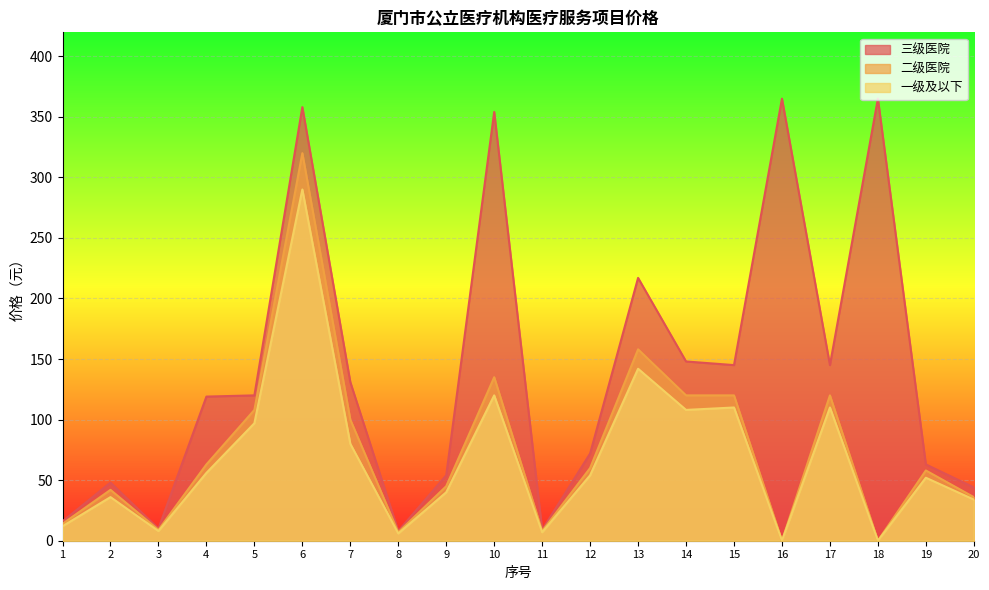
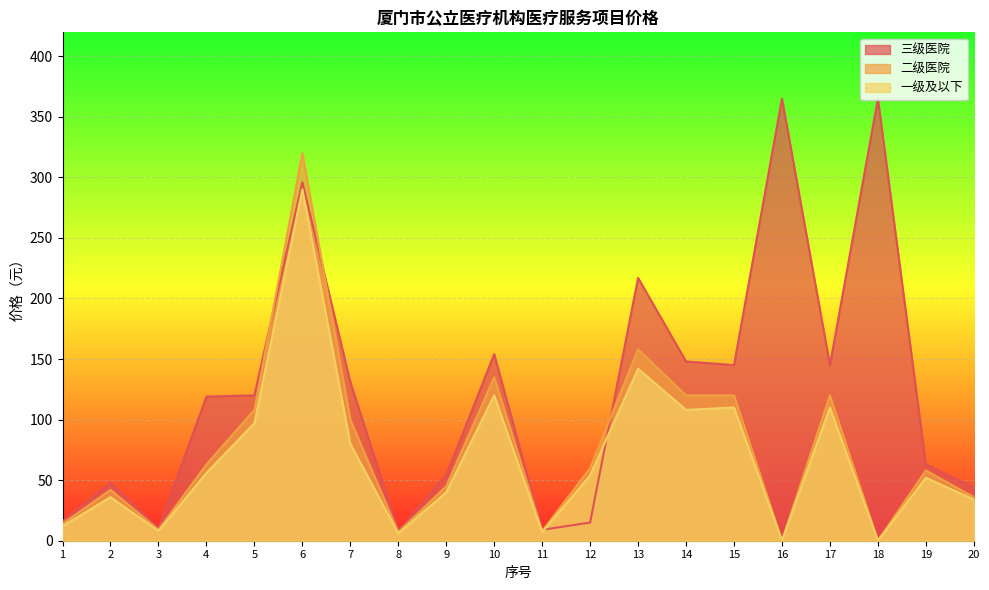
  {
    "三级医院": {
      "2": 48,
      "4": 119,
      "5": 120,
-     "6": 358,
+     "6": 296,
      "7": 131,
      "9": 54,
-     "10": 354,
-     "12": 72,
+     "10": 154,
+     "12": 15,
      "13": 217,
      "14": 148,
      "15": 145,
      "16": 365,
      "17": 145,
      "19": 63,
      "20": 44
    }
  }
